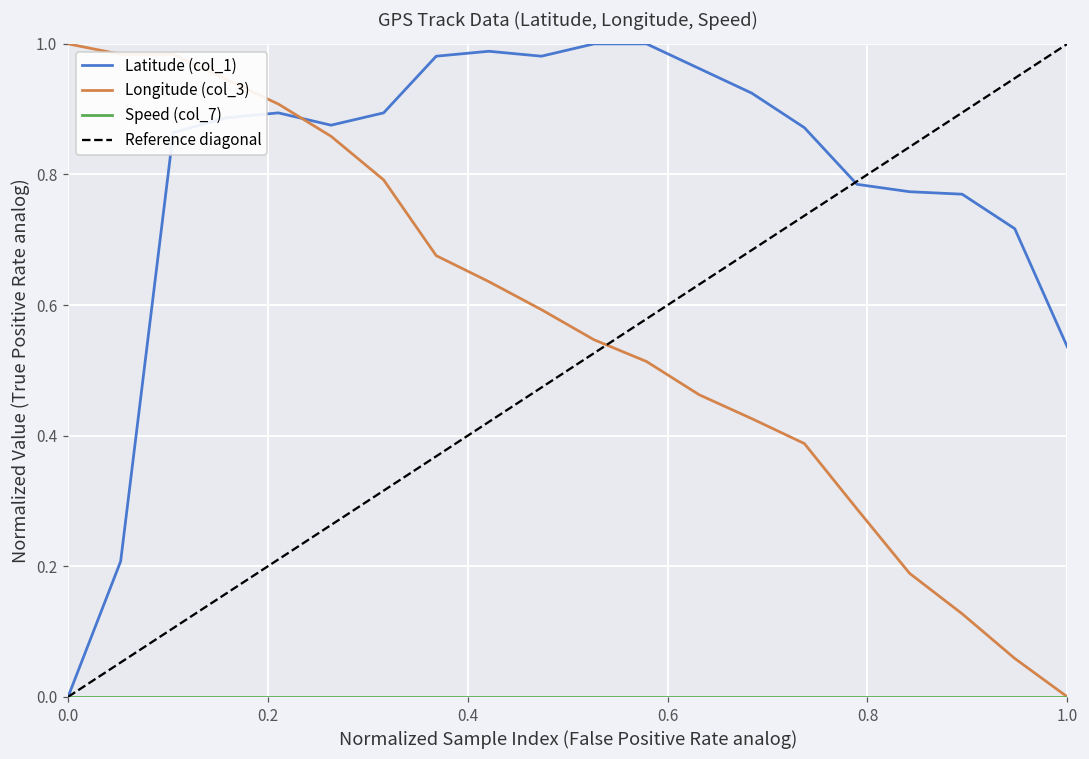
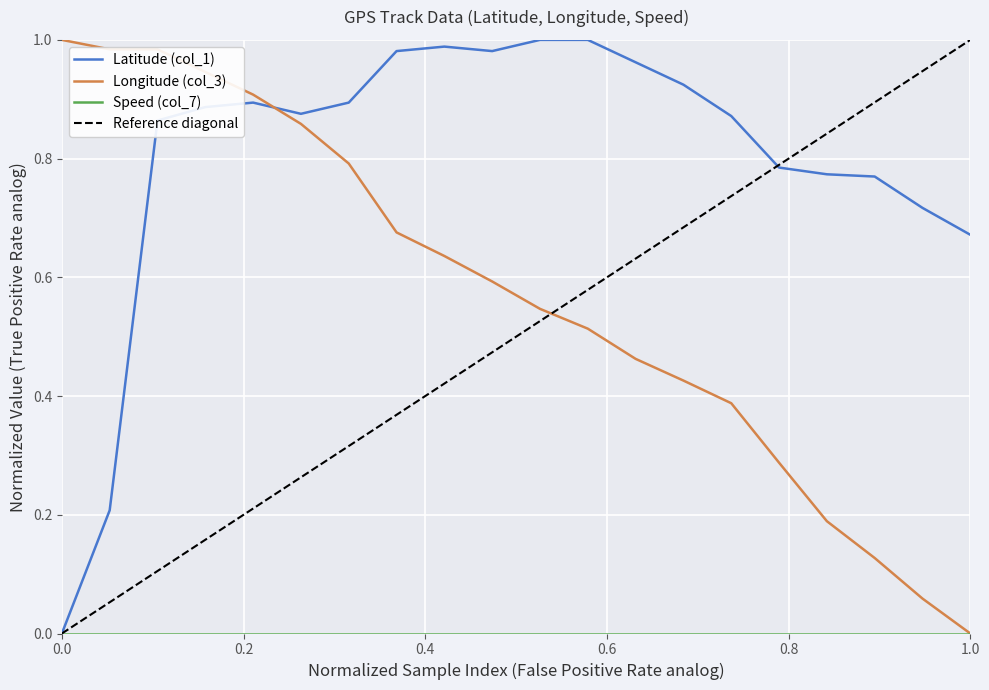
  {
    "Latitude (col_1)": {
-     "1.0": 0.54
+     "1.0": 0.67
    },
    "Longitude (col_3)": {
      "0.0": 1.00
    },
    "Reference diagonal": {
      "1.0": 1.00
    }
  }
